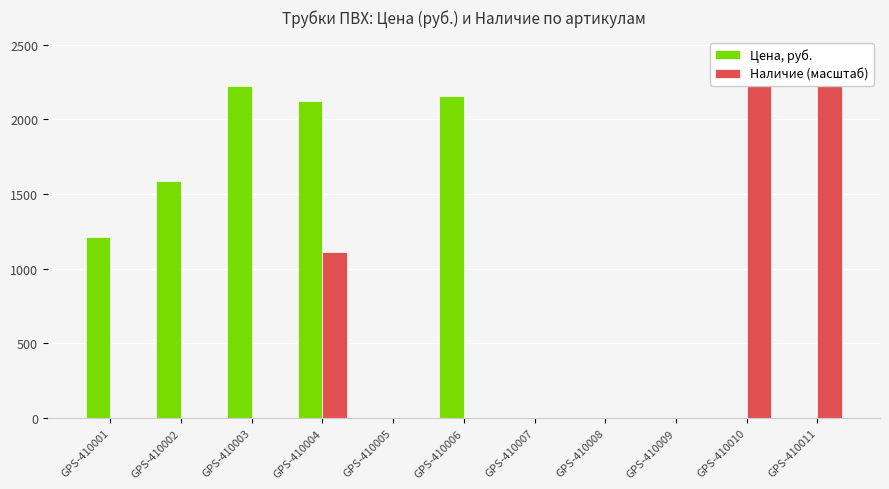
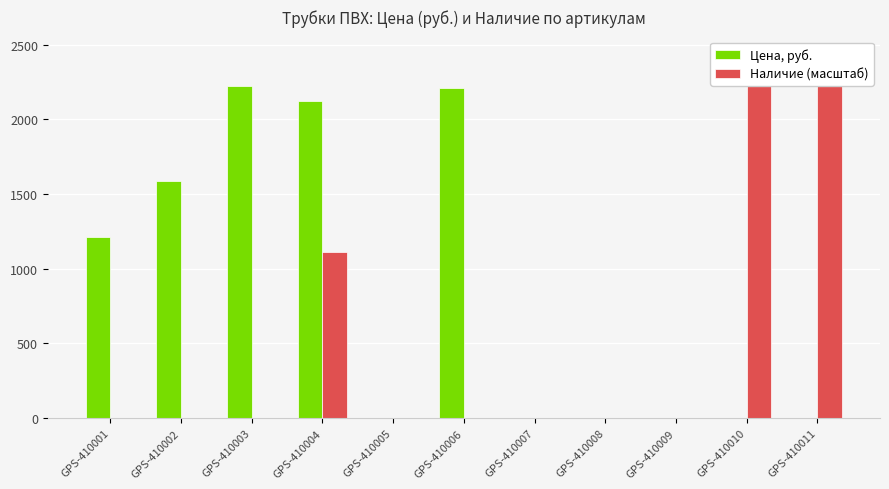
  {
    "Цена, руб.": {
      "GPS-410001": 1220,
      "GPS-410002": 1590,
      "GPS-410003": 2220,
      "GPS-410004": 2130,
      "GPS-410005": 0,
-     "GPS-410006": 2160,
+     "GPS-410006": 2210,
      "GPS-410007": 0,
      "GPS-410008": 0,
      "GPS-410009": 0,
      "GPS-410010": 0,
      "GPS-410011": 0
    },
    "Наличие (масштаб)": {
      "GPS-410001": 0,
      "GPS-410002": 0,
      "GPS-410003": 0,
      "GPS-410004": 1110,
      "GPS-410005": 0,
      "GPS-410006": 0,
      "GPS-410007": 0,
      "GPS-410008": 0,
      "GPS-410009": 0,
      "GPS-410010": 2220,
      "GPS-410011": 2220
    }
  }
